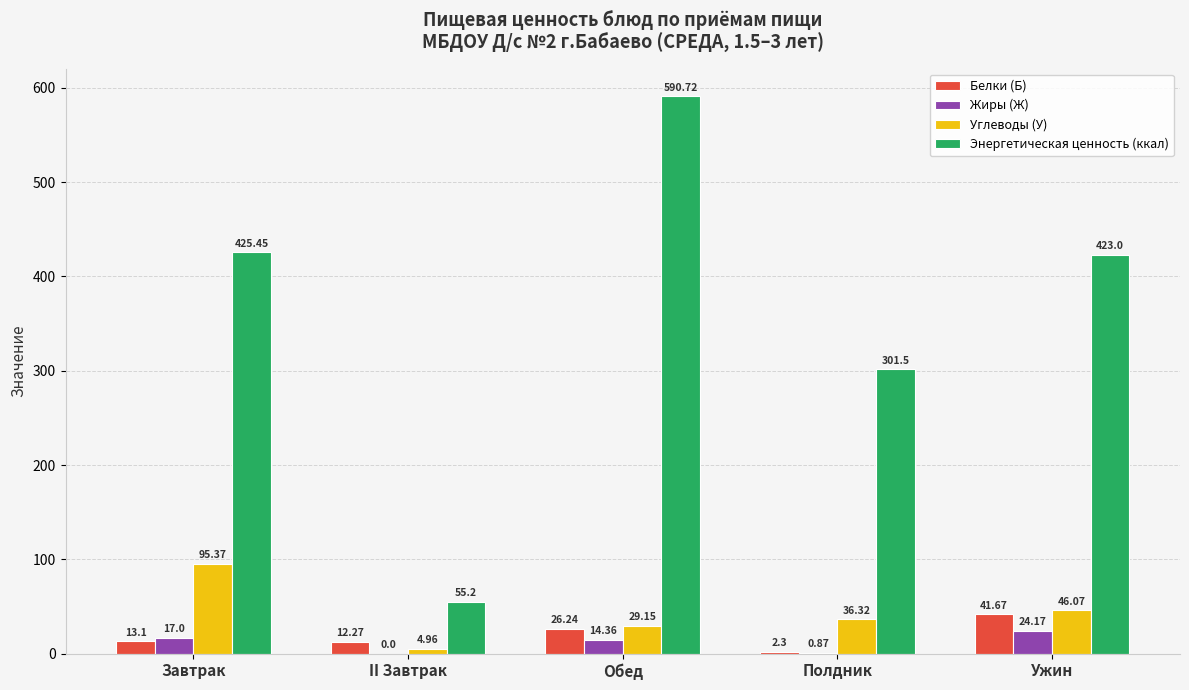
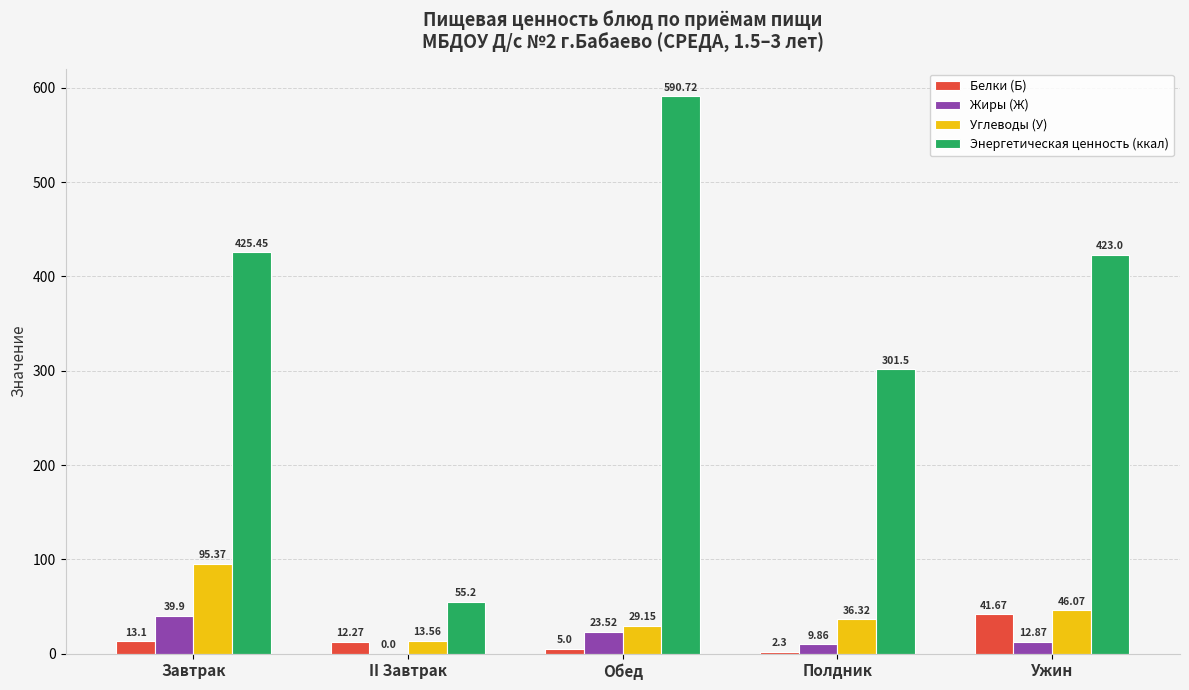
  {
    "Белки (Б)": {
      "Завтрак": 13.1,
      "II Завтрак": 12.27,
-     "Обед": 26.24,
+     "Обед": 5.0,
      "Полдник": 2.3,
      "Ужин": 41.67
    },
    "Жиры (Ж)": {
-     "Завтрак": 17.0,
+     "Завтрак": 39.9,
      "II Завтрак": 0.0,
-     "Обед": 14.36,
-     "Полдник": 0.87,
-     "Ужин": 24.17
+     "Обед": 23.52,
+     "Полдник": 9.86,
+     "Ужин": 12.87
    },
    "Углеводы (У)": {
      "Завтрак": 95.37,
-     "II Завтрак": 4.96,
+     "II Завтрак": 13.56,
      "Обед": 29.15,
      "Полдник": 36.32,
      "Ужин": 46.07
    },
    "Энергетическая ценность (ккал)": {
      "Завтрак": 425.45,
      "II Завтрак": 55.2,
      "Обед": 590.72,
      "Полдник": 301.5,
      "Ужин": 423.0
    }
  }
